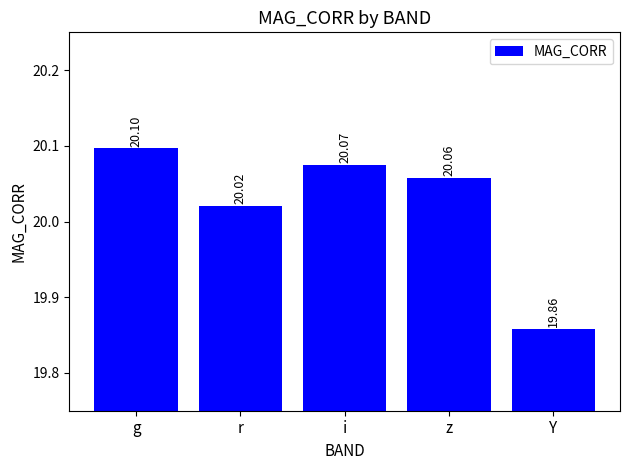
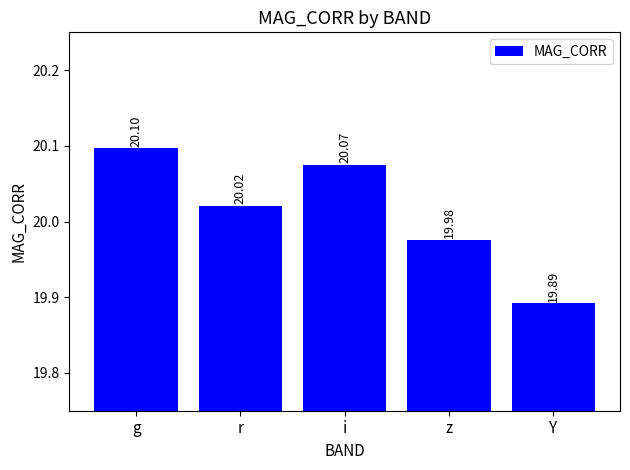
  {
    "g": 20.10,
    "r": 20.02,
    "i": 20.07,
-   "z": 20.06,
-   "Y": 19.86
+   "z": 19.98,
+   "Y": 19.89
  }
